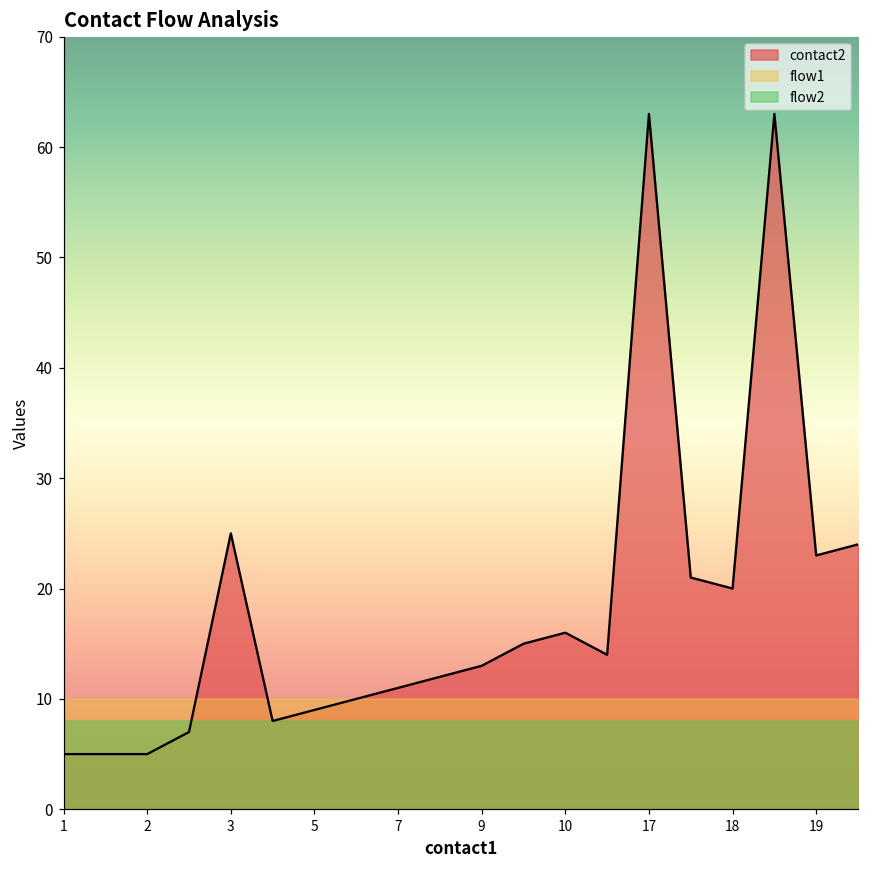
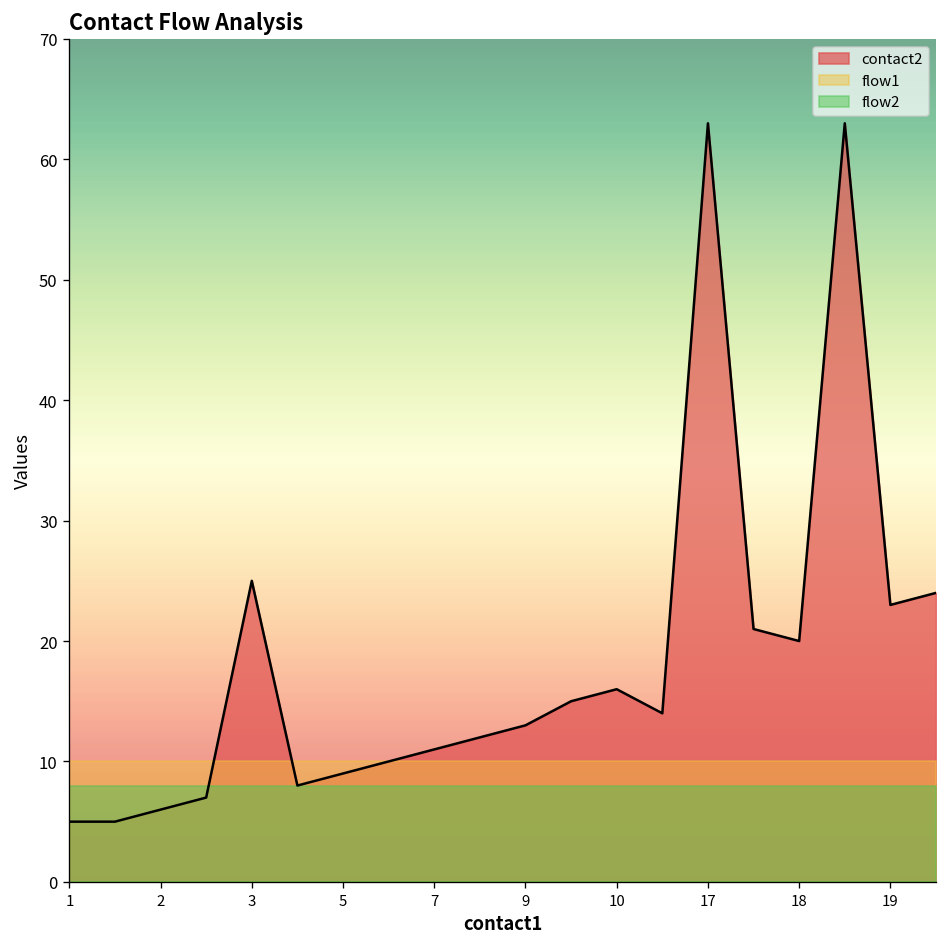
  {
    "contact2": {
-     "2": 5,
+     "2": 6,
      "10": 16,
      "18": 20
    },
    "flow1": {
      "2": 10,
      "10": 10,
      "18": 10
    },
    "flow2": {
      "2": 8,
      "10": 8,
      "18": 8
    }
  }
